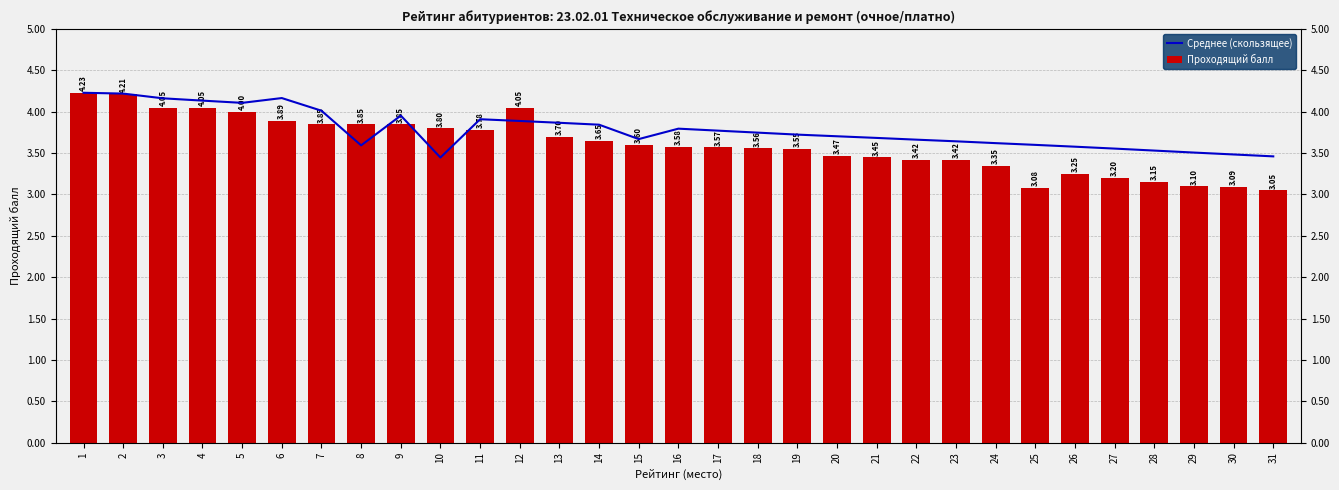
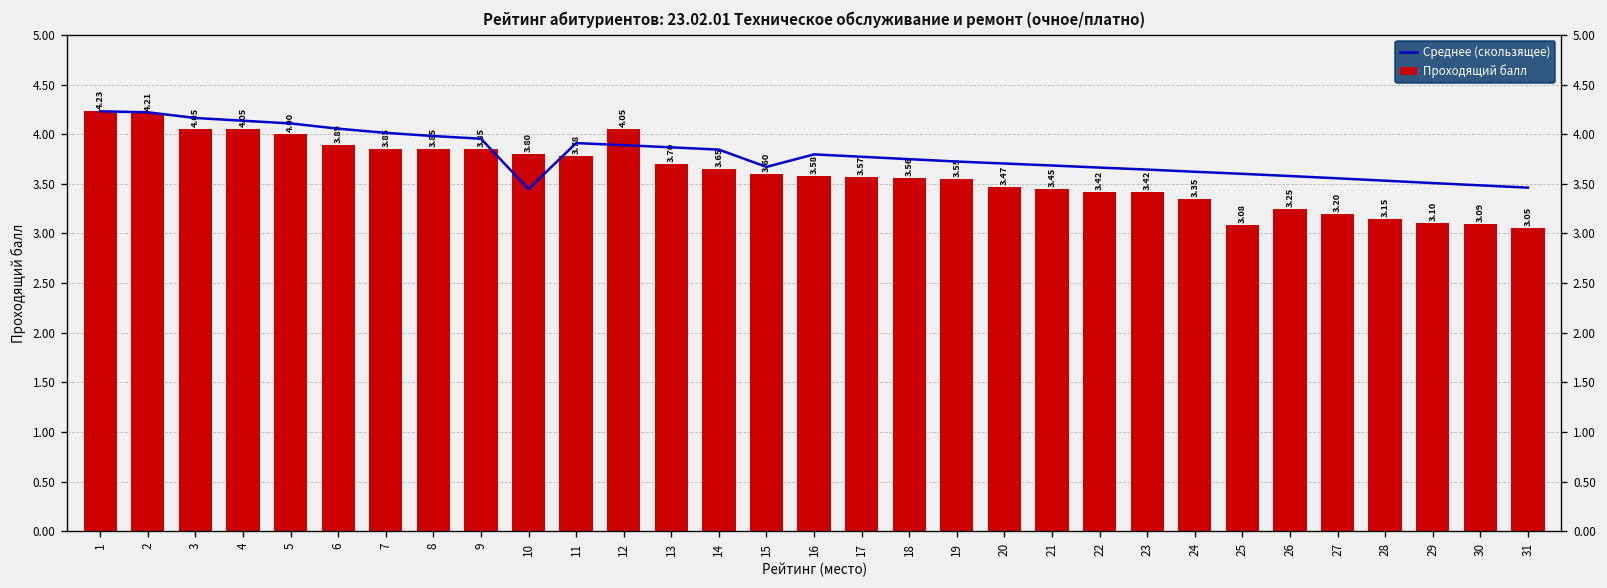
  {
    "Среднее (скользящее)": {
-     "6": 4.2,
-     "8": 3.6,
+     "6": 4.1,
+     "8": 4.0,
      "10": 3.4,
      "12": 3.9,
      "22": 3.7,
      "24": 3.6,
      "25": 3.6,
      "26": 3.6,
      "27": 3.6,
      "28": 3.5,
      "29": 3.5,
      "30": 3.5,
      "31": 3.5
    },
    "Проходящий балл": {
      "6": 3.89,
      "8": 3.85,
      "10": 3.80,
      "12": 4.05,
      "22": 3.42,
      "24": 3.35,
      "25": 3.08,
      "26": 3.25,
      "27": 3.20,
      "28": 3.15,
      "29": 3.10,
      "30": 3.09,
      "31": 3.05
    }
  }
